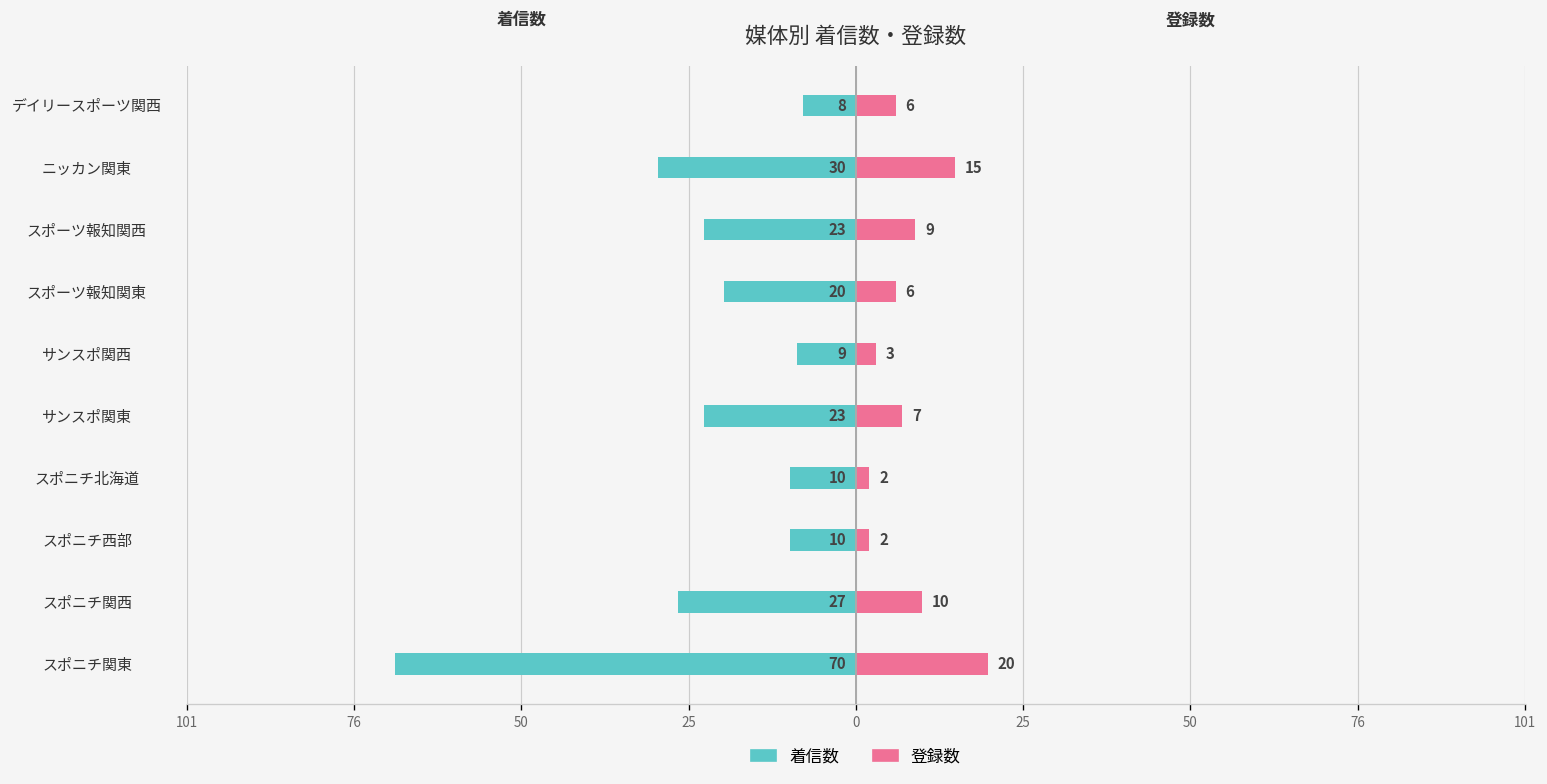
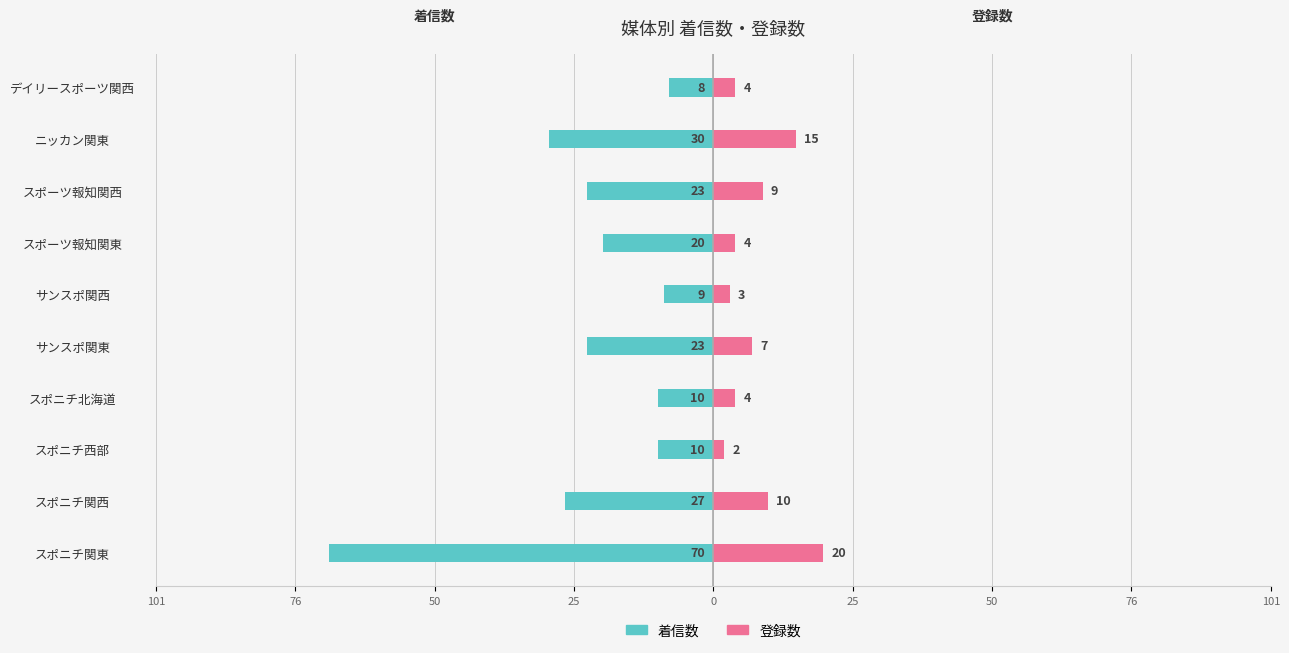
  {
    "登録数": {
-     "デイリースポーツ関西": 6,
+     "デイリースポーツ関西": 4,
      "ニッカン関東": 15,
      "スポーツ報知関西": 9,
-     "スポーツ報知関東": 6,
+     "スポーツ報知関東": 4,
      "サンスポ関西": 3,
      "サンスポ関東": 7,
-     "スポニチ北海道": 2,
+     "スポニチ北海道": 4,
      "スポニチ西部": 2,
      "スポニチ関西": 10,
      "スポニチ関東": 20
    }
  }
